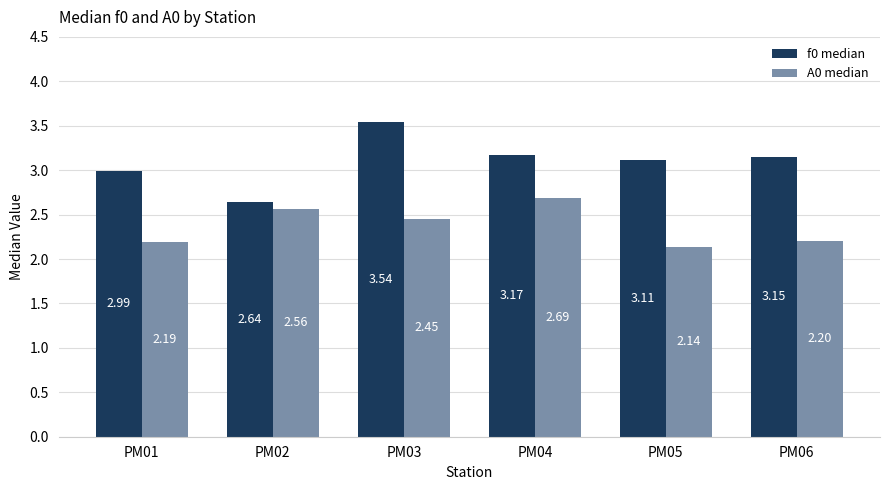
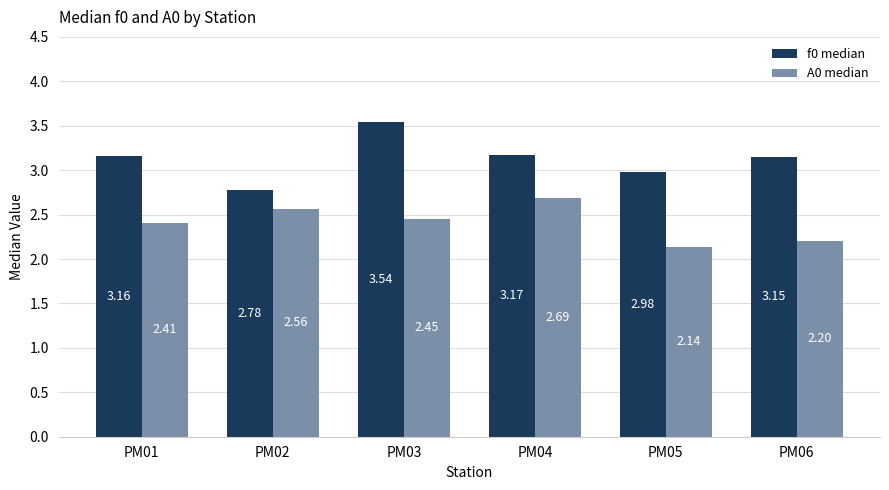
  {
    "f0 median": {
-     "PM01": 2.99,
-     "PM02": 2.64,
+     "PM01": 3.16,
+     "PM02": 2.78,
      "PM03": 3.54,
      "PM04": 3.17,
-     "PM05": 3.11,
+     "PM05": 2.98,
      "PM06": 3.15
    },
    "A0 median": {
-     "PM01": 2.19,
+     "PM01": 2.41,
      "PM02": 2.56,
      "PM03": 2.45,
      "PM04": 2.69,
      "PM05": 2.14,
      "PM06": 2.20
    }
  }
